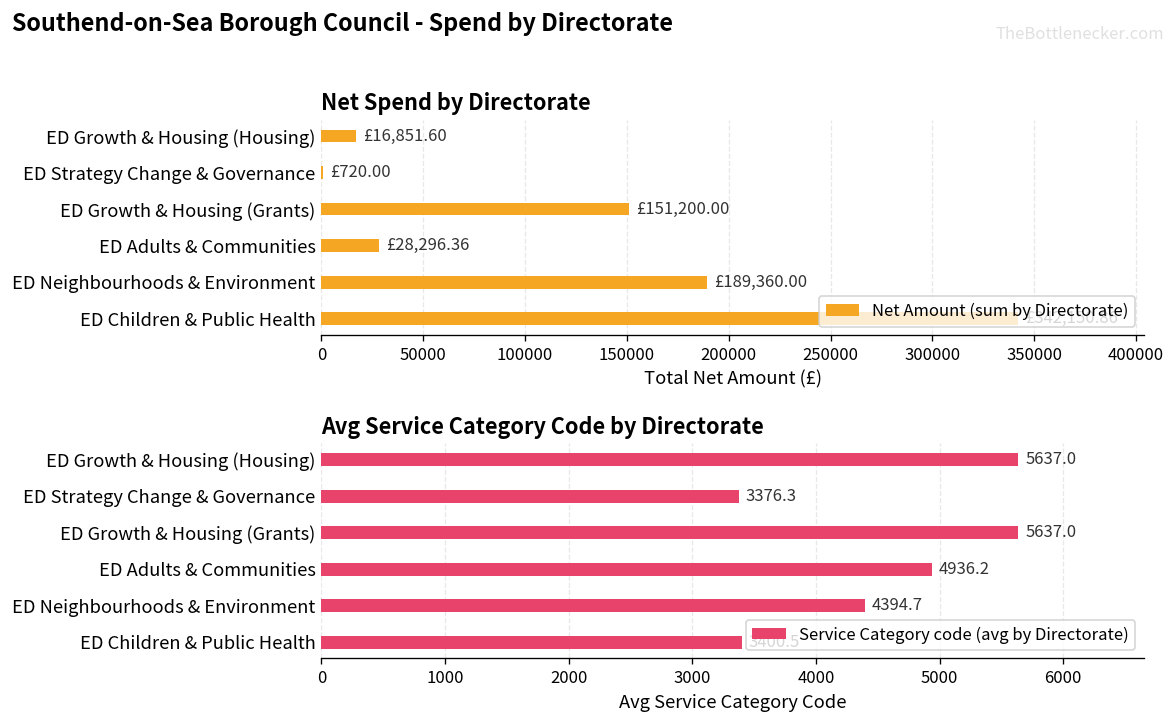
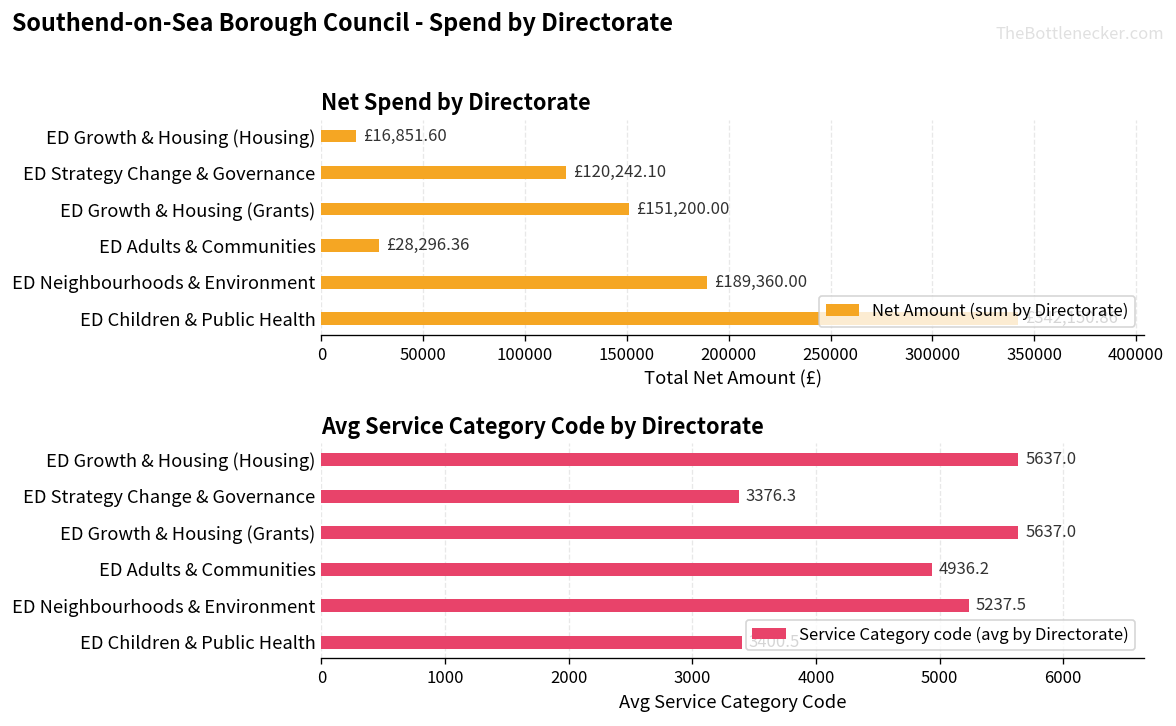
  {
    "Net Spend by Directorate": {
      "ED Growth & Housing (Housing)": "£16,851.60",
-     "ED Strategy Change & Governance": "£720.00",
+     "ED Strategy Change & Governance": "£120,242.10",
      "ED Growth & Housing (Grants)": "£151,200.00",
      "ED Adults & Communities": "£28,296.36",
      "ED Neighbourhoods & Environment": "£189,360.00"
    },
    "Avg Service Category Code by Directorate": {
      "ED Growth & Housing (Housing)": "5637.0",
      "ED Strategy Change & Governance": "3376.3",
      "ED Growth & Housing (Grants)": "5637.0",
      "ED Adults & Communities": "4936.2",
-     "ED Neighbourhoods & Environment": "4394.7"
+     "ED Neighbourhoods & Environment": "5237.5"
    }
  }
